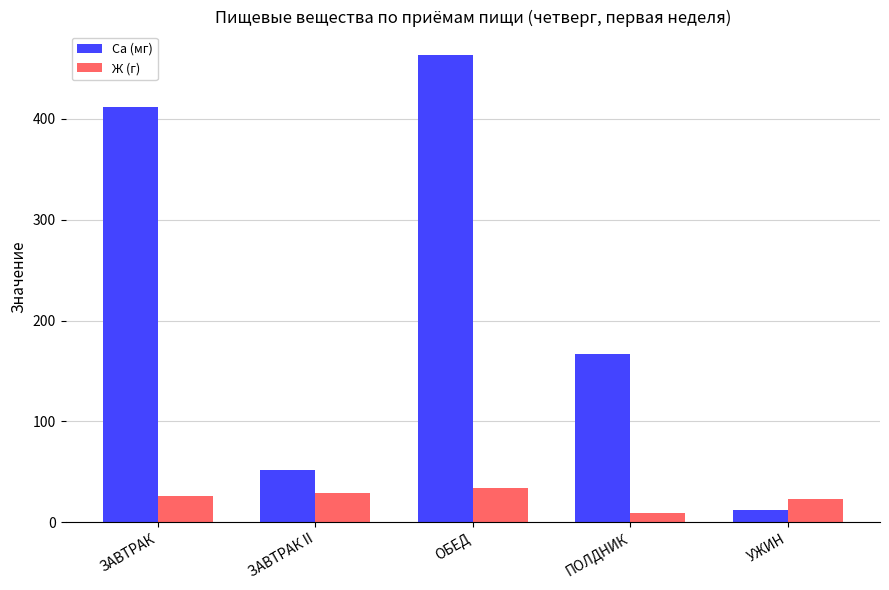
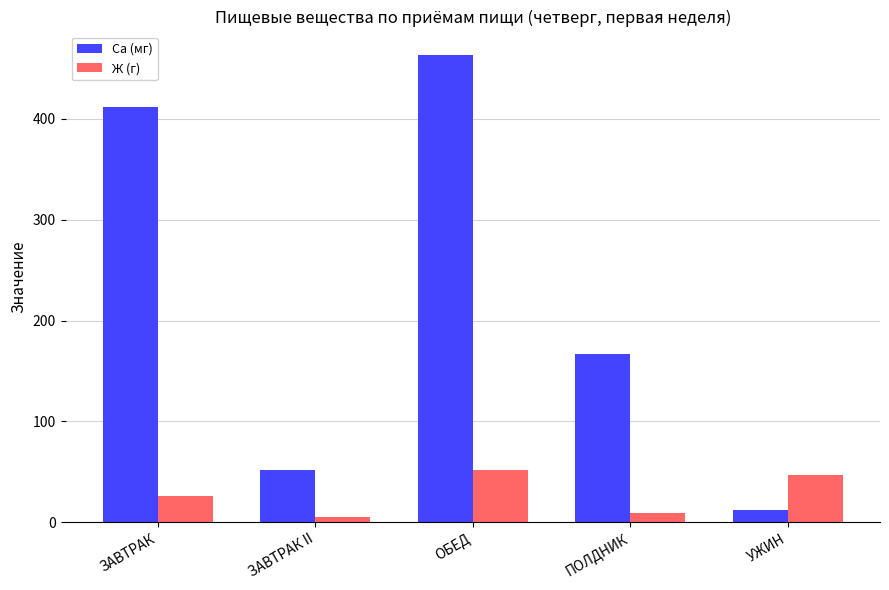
  {
    "Са (мг)": {
      "ЗАВТРАК": 411,
      "ЗАВТРАК II": 52,
      "ОБЕД": 463,
      "ПОЛДНИК": 166,
      "УЖИН": 12
    },
    "Ж (г)": {
      "ЗАВТРАК": 27,
-     "ЗАВТРАК II": 29,
-     "ОБЕД": 34,
+     "ЗАВТРАК II": 5,
+     "ОБЕД": 52,
      "ПОЛДНИК": 9,
-     "УЖИН": 23
+     "УЖИН": 47
    }
  }
